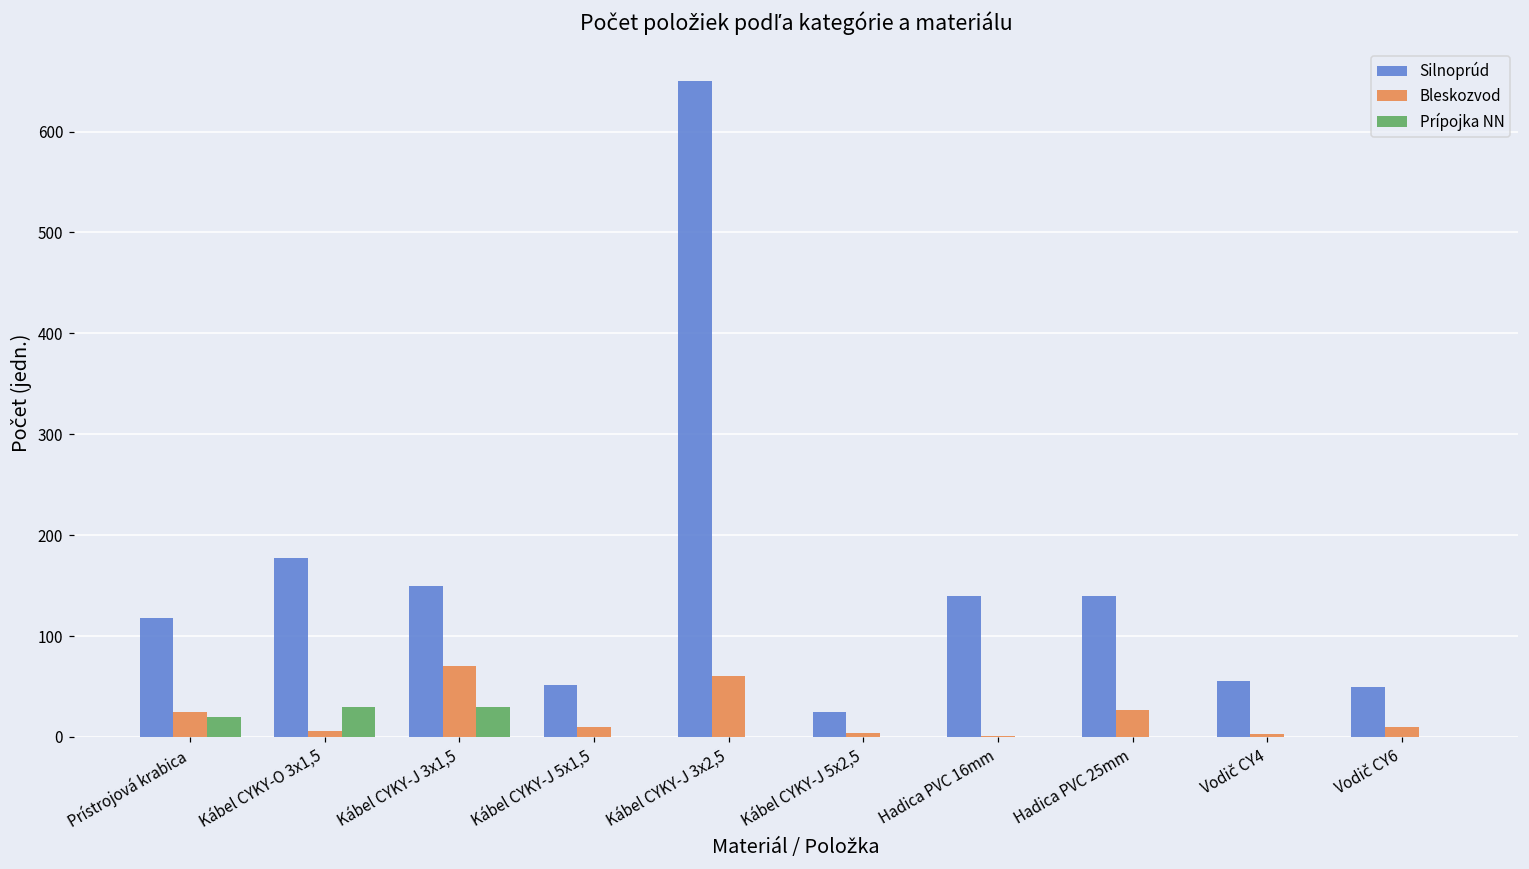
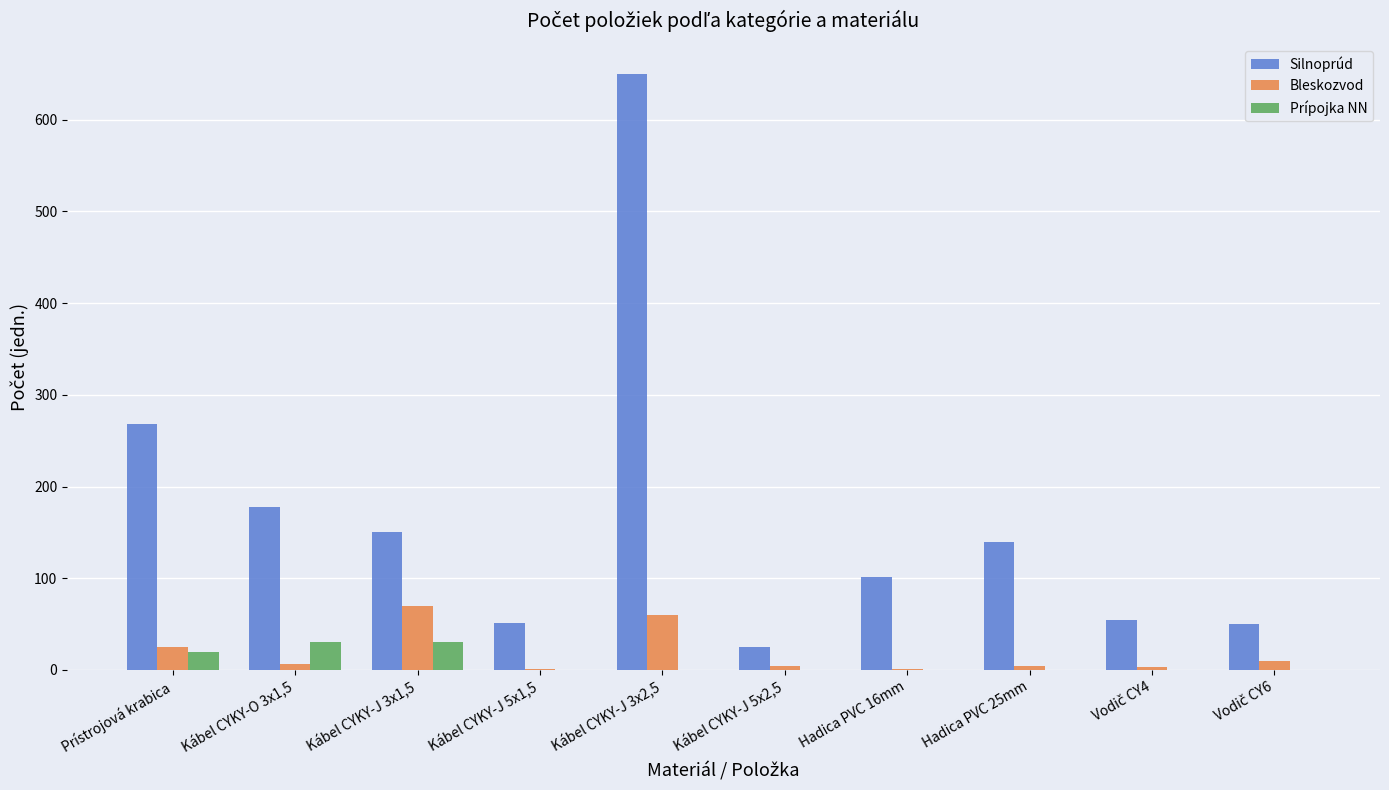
  {
    "Silnoprúd": {
-     "Prístrojová krabica": 120,
+     "Prístrojová krabica": 270,
      "Kábel CYKY-O 3x1,5": 180,
      "Kábel CYKY-J 3x1,5": 150,
      "Kábel CYKY-J 5x1,5": 50,
      "Kábel CYKY-J 3x2,5": 650,
      "Kábel CYKY-J 5x2,5": 30,
-     "Hadica PVC 16mm": 140,
+     "Hadica PVC 16mm": 100,
      "Hadica PVC 25mm": 140,
      "Vodič CY4": 60,
      "Vodič CY6": 50
    },
    "Bleskozvod": {
      "Prístrojová krabica": 30,
      "Kábel CYKY-O 3x1,5": 10,
      "Kábel CYKY-J 3x1,5": 70,
-     "Kábel CYKY-J 5x1,5": 10,
+     "Kábel CYKY-J 5x1,5": 0,
      "Kábel CYKY-J 3x2,5": 60,
      "Kábel CYKY-J 5x2,5": 0,
-     "Hadica PVC 25mm": 30,
+     "Hadica PVC 25mm": 0,
      "Vodič CY4": 0,
      "Vodič CY6": 10
    },
    "Prípojka NN": {
      "Prístrojová krabica": 20,
      "Kábel CYKY-O 3x1,5": 30,
      "Kábel CYKY-J 3x1,5": 30,
      "Kábel CYKY-J 5x1,5": 0,
      "Kábel CYKY-J 3x2,5": 0,
      "Kábel CYKY-J 5x2,5": 0,
      "Hadica PVC 16mm": 0,
      "Hadica PVC 25mm": 0,
      "Vodič CY4": 0,
      "Vodič CY6": 0
    }
  }
